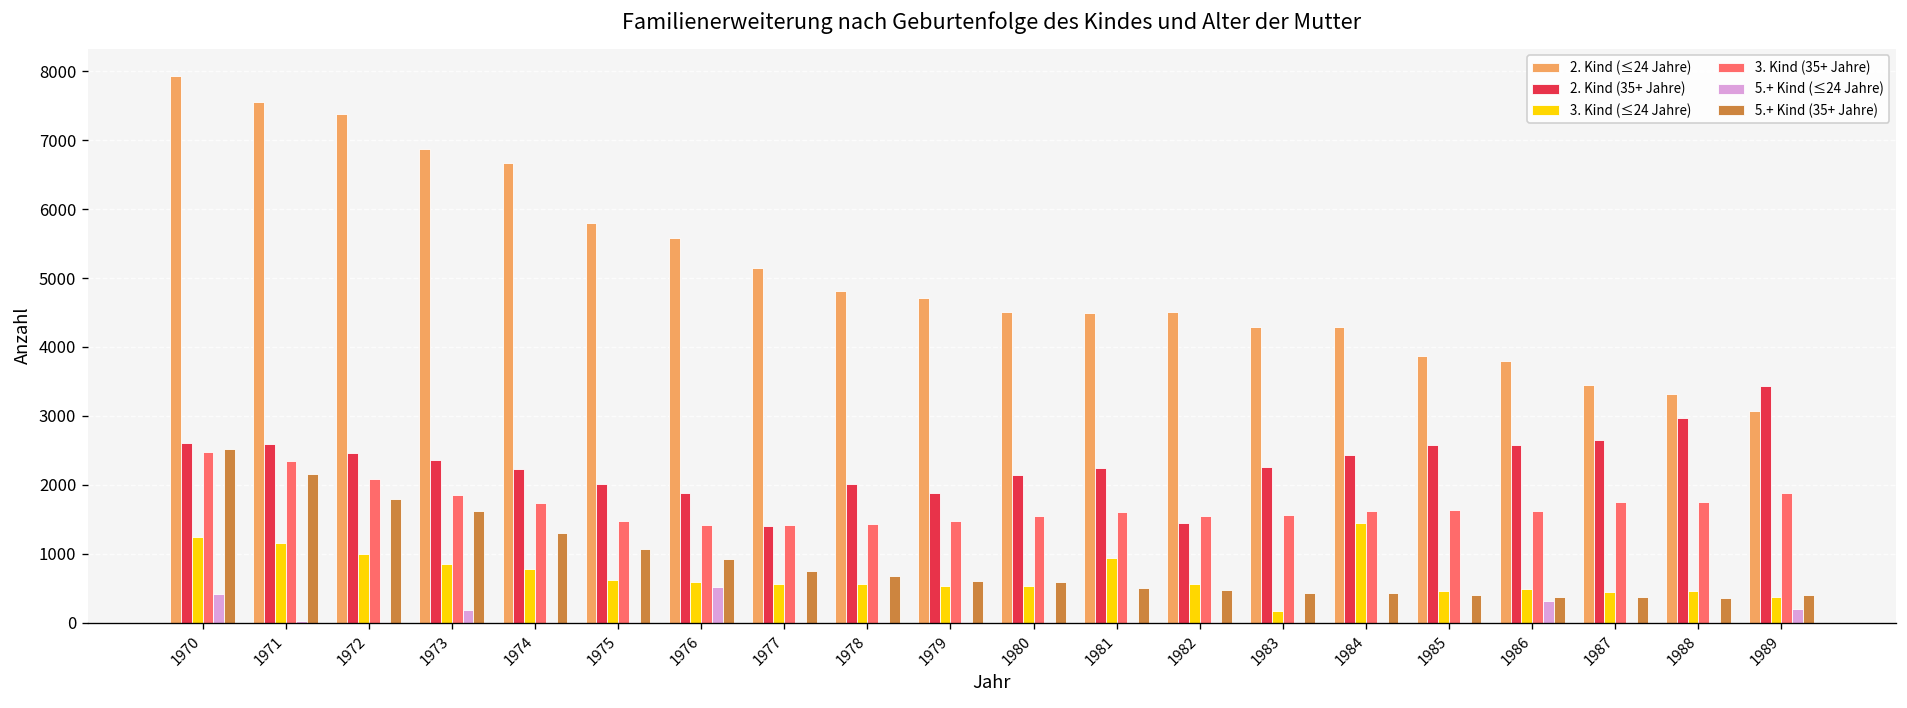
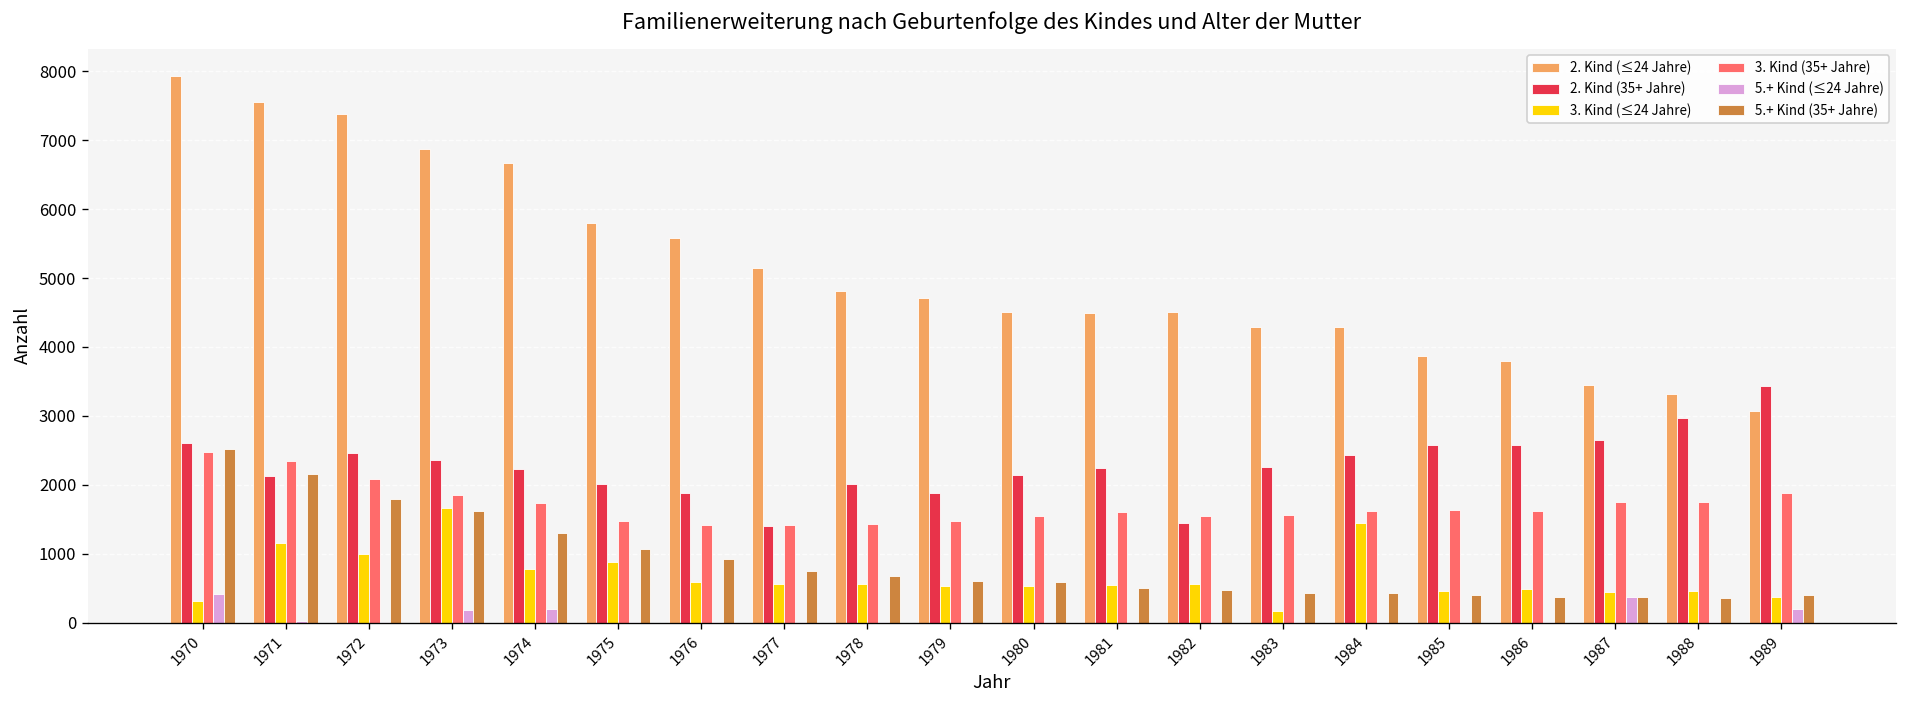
  {
    "2. Kind (35+ Jahre)": {
      "1970": 2600,
-     "1971": 2600,
+     "1971": 2100,
      "1972": 2500,
      "1973": 2400,
      "1974": 2200,
      "1975": 2000,
      "1976": 1900,
      "1977": 1400,
      "1978": 2000,
      "1979": 1900,
      "1980": 2100,
      "1981": 2200,
      "1982": 1400,
      "1983": 2300,
      "1984": 2400,
      "1985": 2600,
      "1986": 2600,
      "1987": 2600,
      "1988": 3000,
      "1989": 3400
    },
    "3. Kind (≤24 Jahre)": {
-     "1970": 1200,
+     "1970": 300,
      "1971": 1200,
      "1972": 1000,
-     "1973": 800,
+     "1973": 1700,
      "1974": 800,
-     "1975": 600,
+     "1975": 900,
      "1976": 600,
      "1977": 600,
      "1978": 600,
      "1979": 500,
      "1980": 500,
-     "1981": 900,
+     "1981": 500,
      "1982": 600,
      "1983": 200,
      "1984": 1500,
      "1985": 500,
      "1986": 500,
      "1987": 400,
      "1988": 500,
      "1989": 400
    },
    "5.+ Kind (≤24 Jahre)": {
      "1970": 400,
      "1973": 200,
-     "1974": 0,
-     "1976": 500,
-     "1986": 300,
-     "1987": 0,
+     "1974": 200,
+     "1976": 0,
+     "1986": 0,
+     "1987": 400,
      "1989": 200
    }
  }
